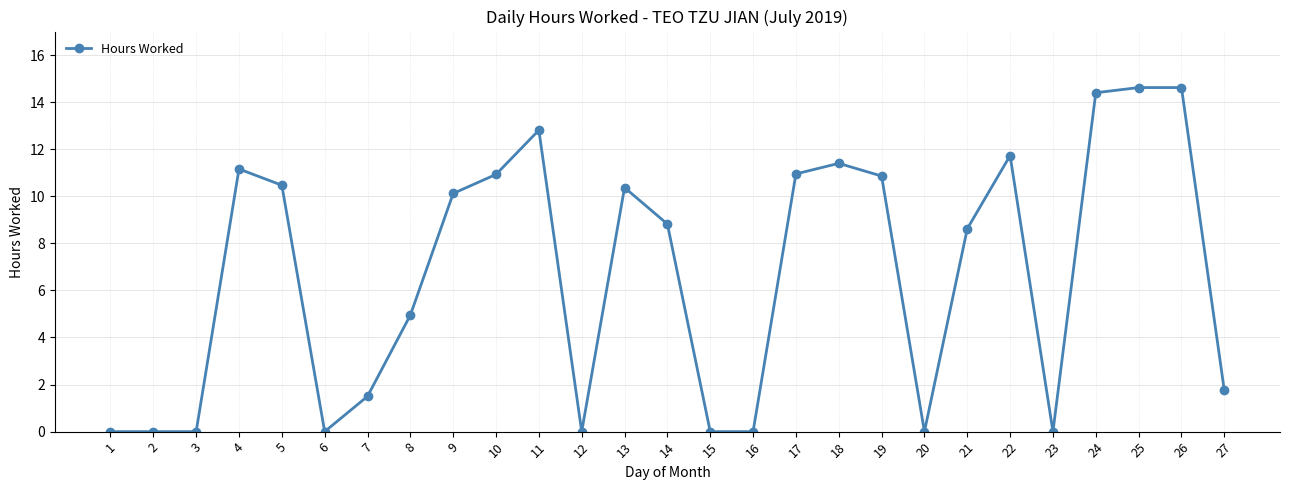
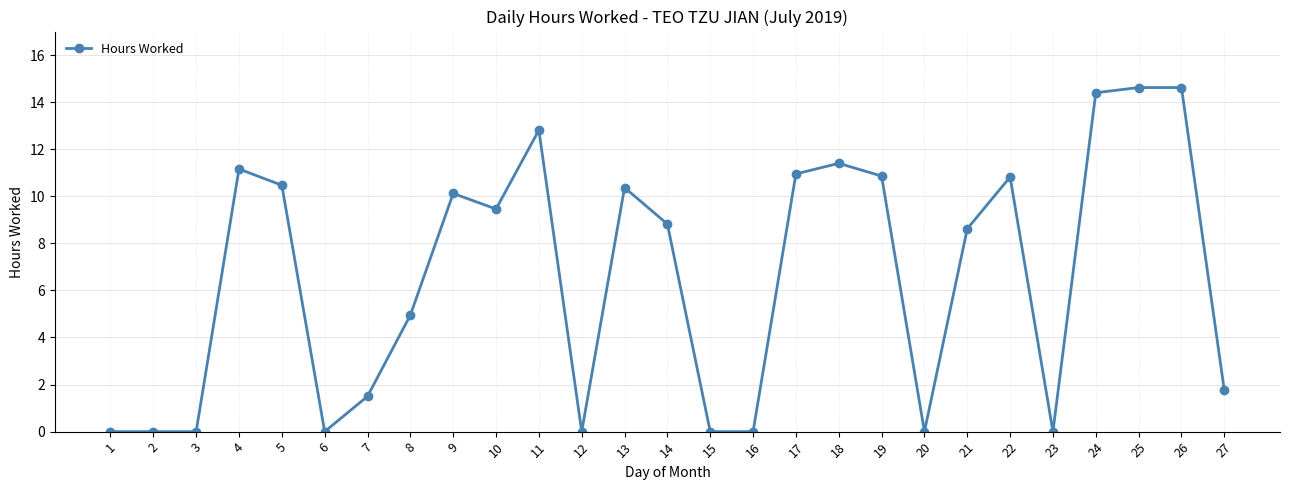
  {
    "1": 0.0,
    "2": 0.0,
    "3": 0.0,
    "4": 11.2,
    "5": 10.5,
    "6": 0.0,
    "7": 1.5,
    "8": 5.0,
    "9": 10.1,
-   "10": 10.9,
+   "10": 9.5,
    "11": 12.8,
    "12": 0.0,
    "13": 10.4,
    "14": 8.8,
    "15": 0.0,
    "16": 0.0,
    "17": 11.0,
    "18": 11.4,
    "19": 10.9,
    "20": 0.0,
    "21": 8.6,
-   "22": 11.7,
+   "22": 10.8,
    "23": 0.0,
    "24": 14.4,
    "25": 14.6,
    "26": 14.6,
    "27": 1.8
  }
